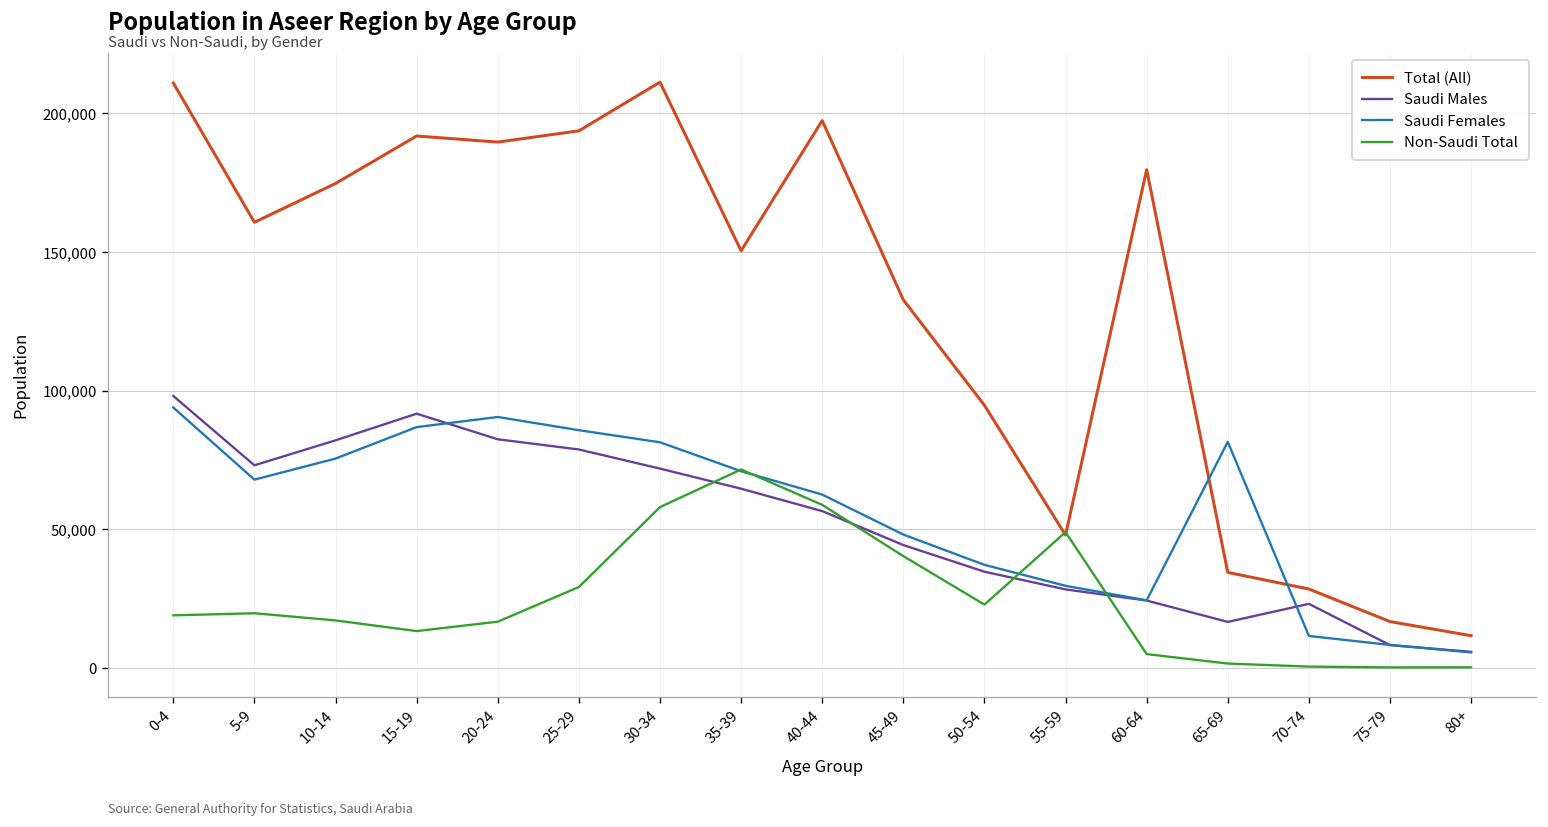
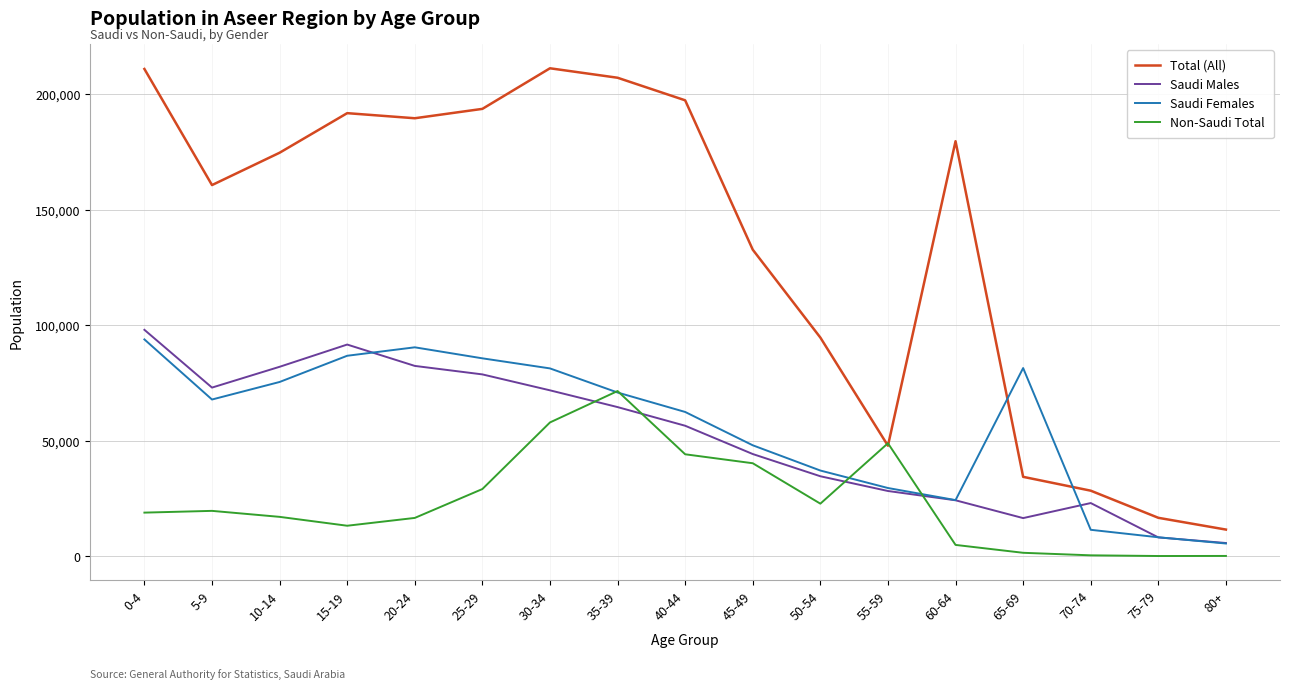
  {
    "Total (All)": {
      "0-4": "211,000",
      "5-9": "161,000",
      "10-14": "175,000",
      "15-19": "192,000",
      "20-24": "190,000",
      "25-29": "194,000",
      "30-34": "211,000",
-     "35-39": "150,000",
+     "35-39": "207,000",
      "40-44": "197,000",
      "45-49": "133,000",
      "50-54": "95,000",
      "60-64": "180,000",
      "65-69": "34,000",
      "70-74": "28,000",
      "75-79": "17,000",
      "80+": "12,000"
    },
    "Saudi Males": {
      "0-4": "98,000",
      "5-9": "73,000",
      "10-14": "82,000",
      "15-19": "92,000",
      "20-24": "82,000",
      "25-29": "79,000",
      "30-34": "72,000",
      "35-39": "65,000",
      "40-44": "57,000",
      "45-49": "44,000",
      "50-54": "35,000",
      "55-59": "28,000",
      "65-69": "17,000",
      "70-74": "23,000"
    },
    "Saudi Females": {
      "0-4": "94,000",
      "5-9": "68,000",
      "10-14": "75,000",
      "15-19": "87,000",
      "20-24": "90,000",
      "25-29": "86,000",
      "30-34": "81,000",
      "40-44": "63,000",
      "45-49": "48,000",
      "50-54": "37,000",
      "55-59": "30,000",
      "65-69": "82,000",
      "70-74": "12,000"
    },
    "Non-Saudi Total": {
      "0-4": "19,000",
      "5-9": "20,000",
      "10-14": "17,000",
      "15-19": "13,000",
      "20-24": "17,000",
      "25-29": "29,000",
      "30-34": "58,000",
-     "40-44": "59,000",
+     "40-44": "44,000",
      "45-49": "40,000",
      "50-54": "23,000",
      "60-64": "5,000",
      "65-69": "2,000",
      "70-74": "0",
      "75-79": "0",
      "80+": "0"
    }
  }
